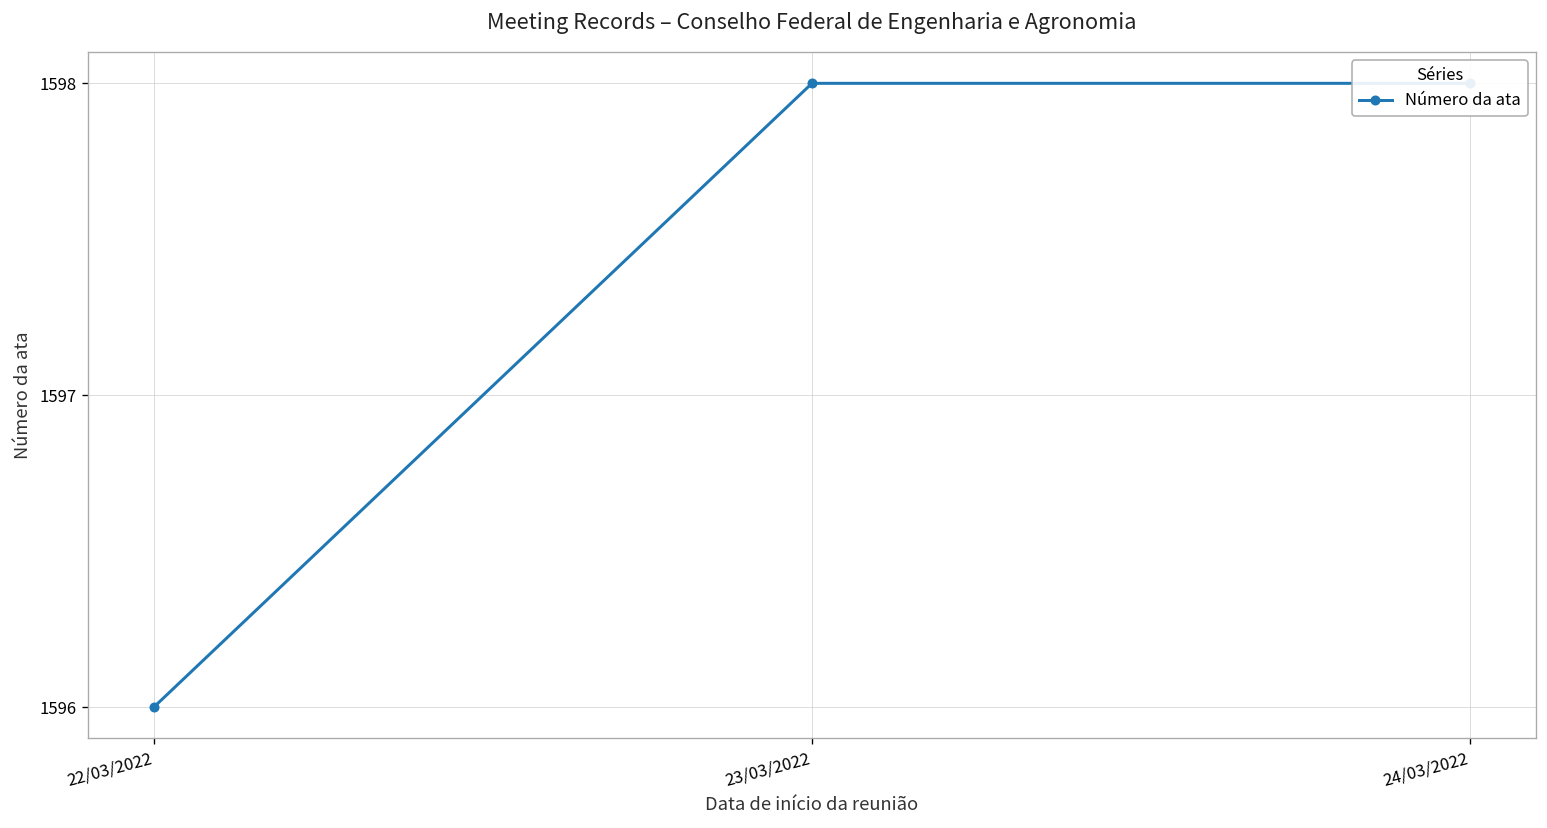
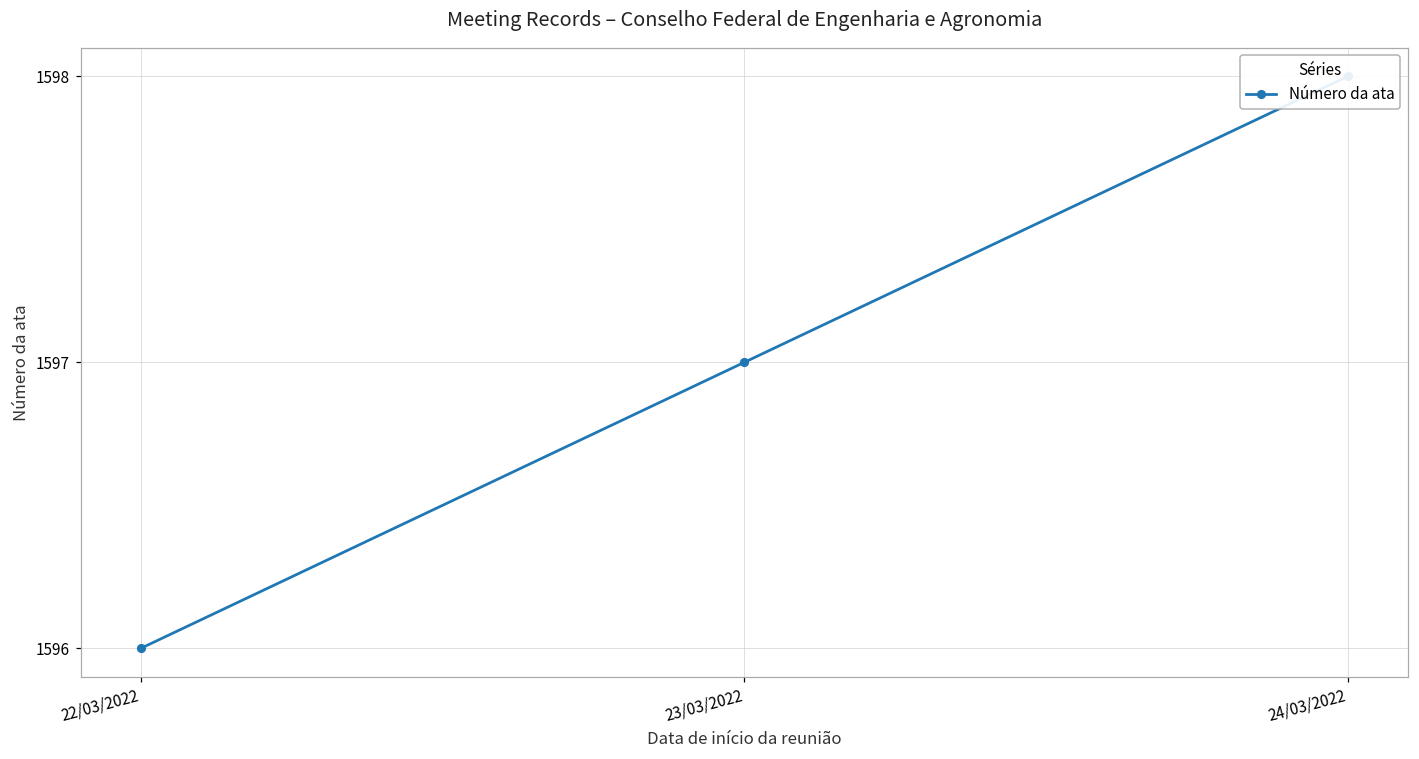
  {
    "22/03/2022": 1596,
-   "23/03/2022": 1598
+   "23/03/2022": 1597
  }
